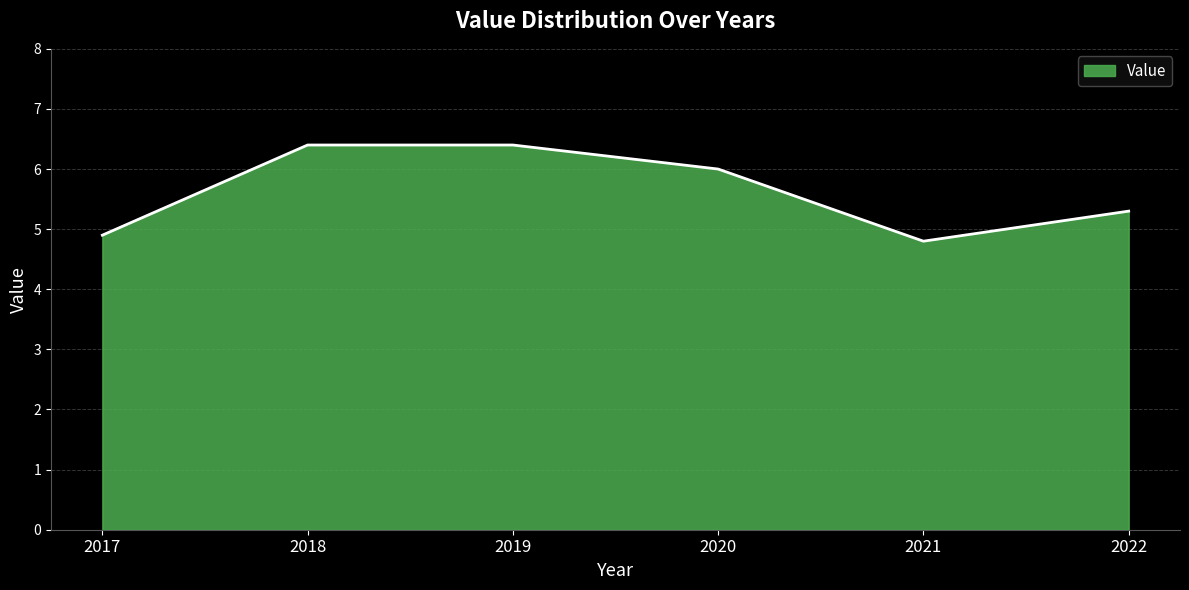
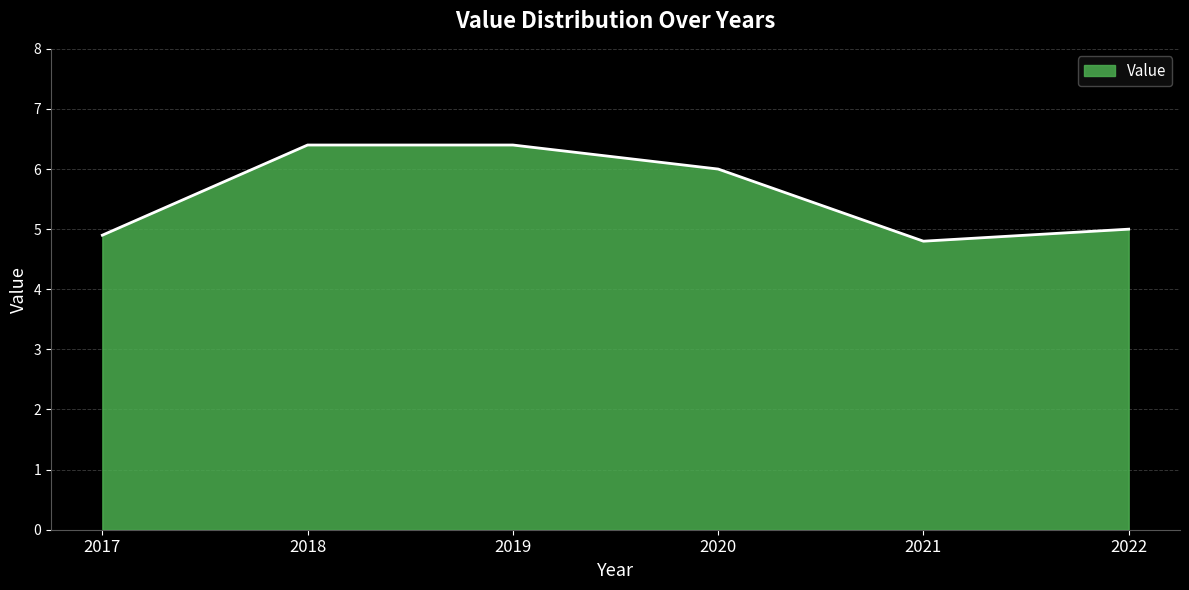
  {
    "2017": 4.9,
    "2018": 6.4,
    "2019": 6.4,
    "2020": 6.0,
    "2021": 4.8,
-   "2022": 5.3
+   "2022": 5.0
  }
